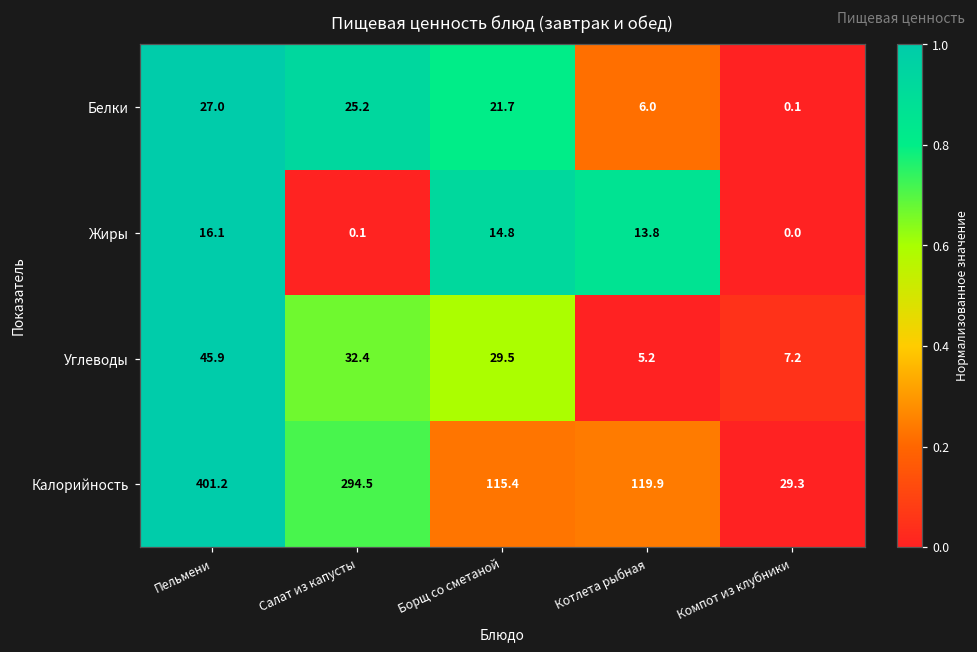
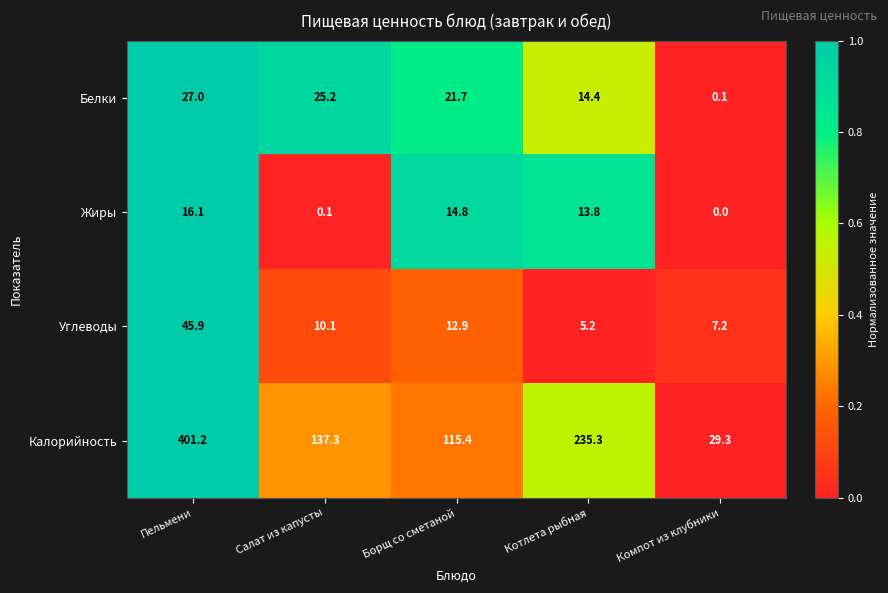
  {
    "Белки": {
      "Пельмени": 27.0,
      "Салат из капусты": 25.2,
      "Борщ со сметаной": 21.7,
-     "Котлета рыбная": 6.0,
+     "Котлета рыбная": 14.4,
      "Компот из клубники": 0.1
    },
    "Жиры": {
      "Пельмени": 16.1,
      "Салат из капусты": 0.1,
      "Борщ со сметаной": 14.8,
      "Котлета рыбная": 13.8,
      "Компот из клубники": 0.0
    },
    "Углеводы": {
      "Пельмени": 45.9,
-     "Салат из капусты": 32.4,
-     "Борщ со сметаной": 29.5,
+     "Салат из капусты": 10.1,
+     "Борщ со сметаной": 12.9,
      "Котлета рыбная": 5.2,
      "Компот из клубники": 7.2
    },
    "Калорийность": {
      "Пельмени": 401.2,
-     "Салат из капусты": 294.5,
+     "Салат из капусты": 137.3,
      "Борщ со сметаной": 115.4,
-     "Котлета рыбная": 119.9,
+     "Котлета рыбная": 235.3,
      "Компот из клубники": 29.3
    }
  }
